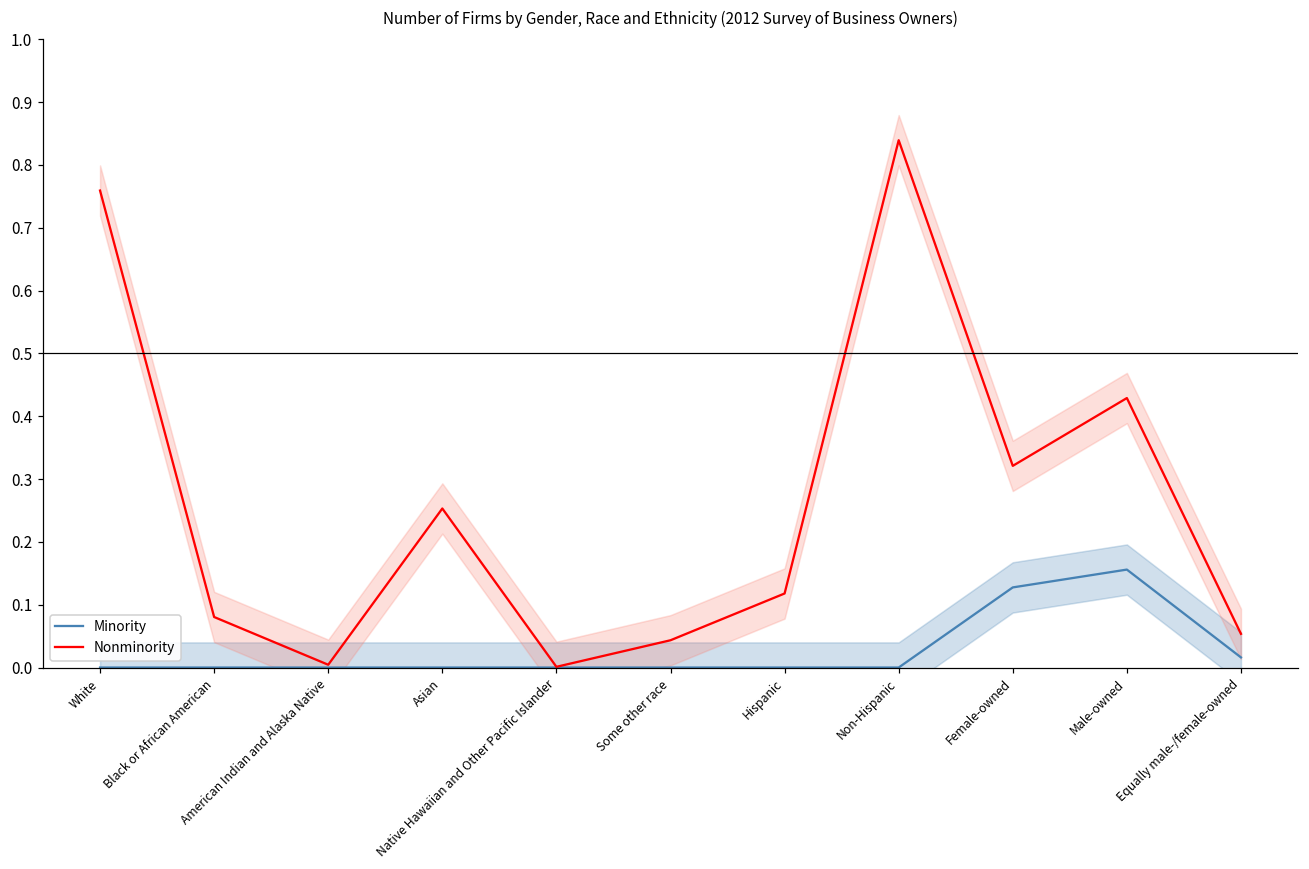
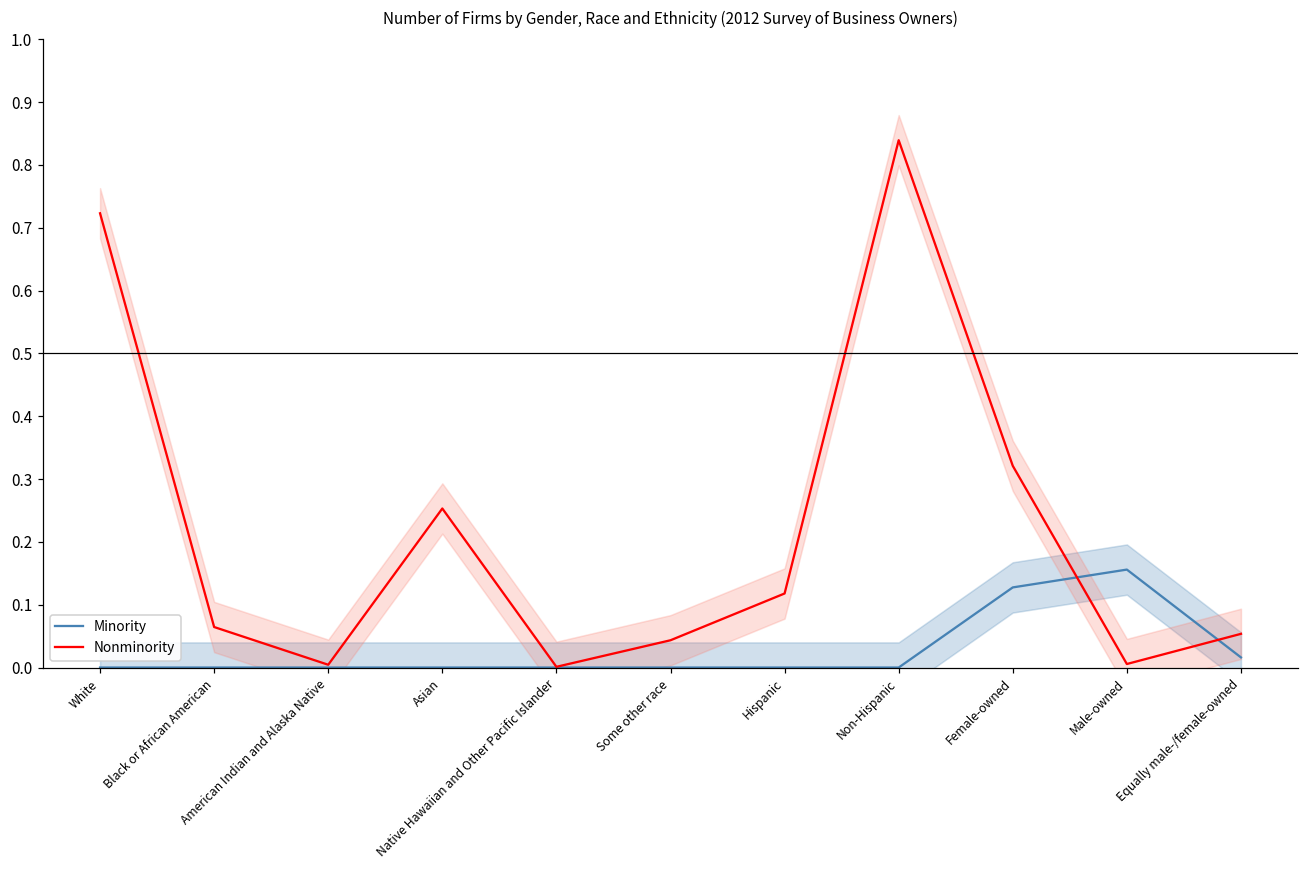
  {
    "Nonminority": {
-     "White": 0.76,
-     "Black or African American": 0.08,
+     "White": 0.72,
+     "Black or African American": 0.06,
      "Asian": 0.25,
      "Hispanic": 0.12,
      "Non-Hispanic": 0.84,
      "Female-owned": 0.32,
-     "Male-owned": 0.43
+     "Male-owned": 0.01
    }
  }
